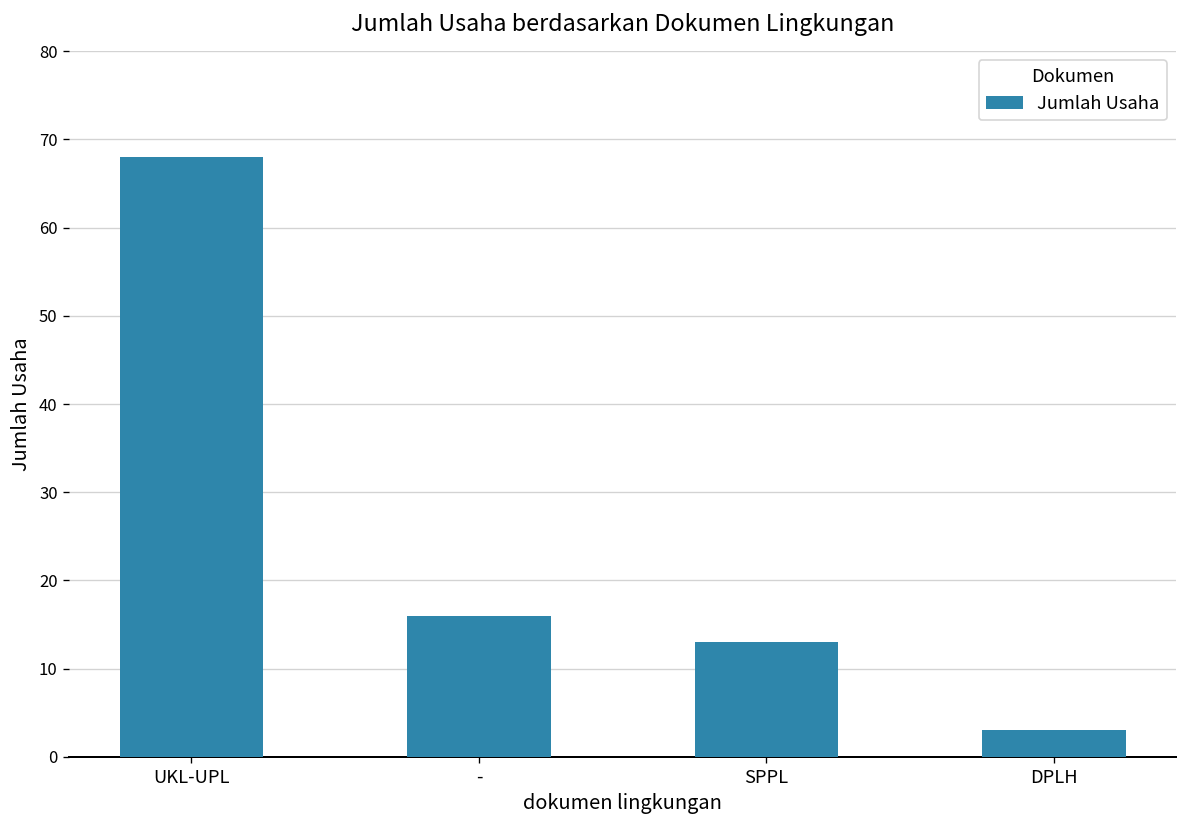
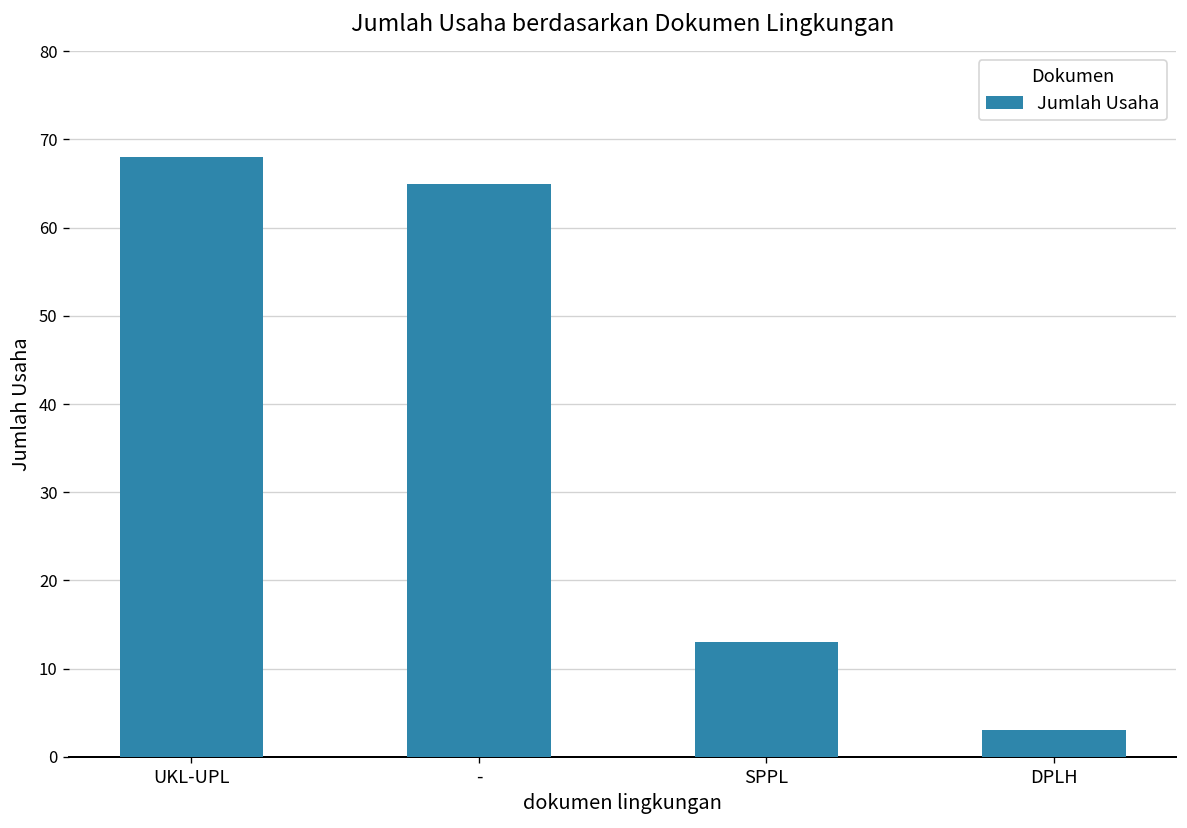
  {
    "UKL-UPL": 68,
-   "-": 16,
+   "-": 65,
    "SPPL": 13,
    "DPLH": 3
  }
